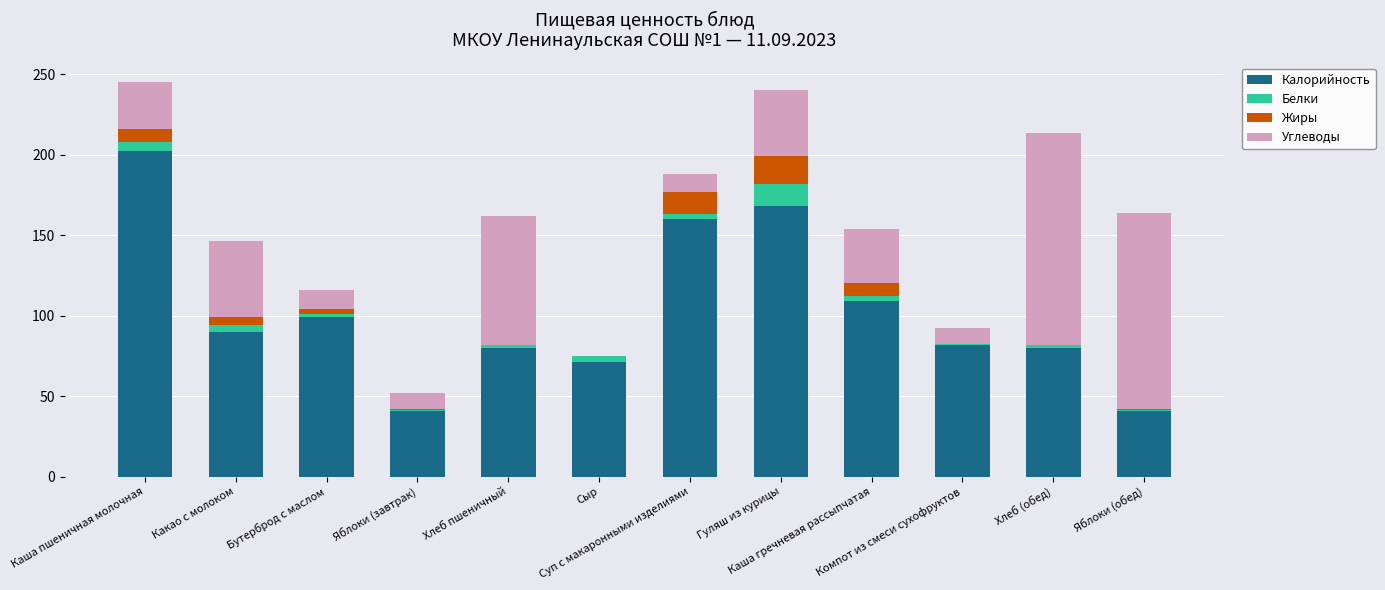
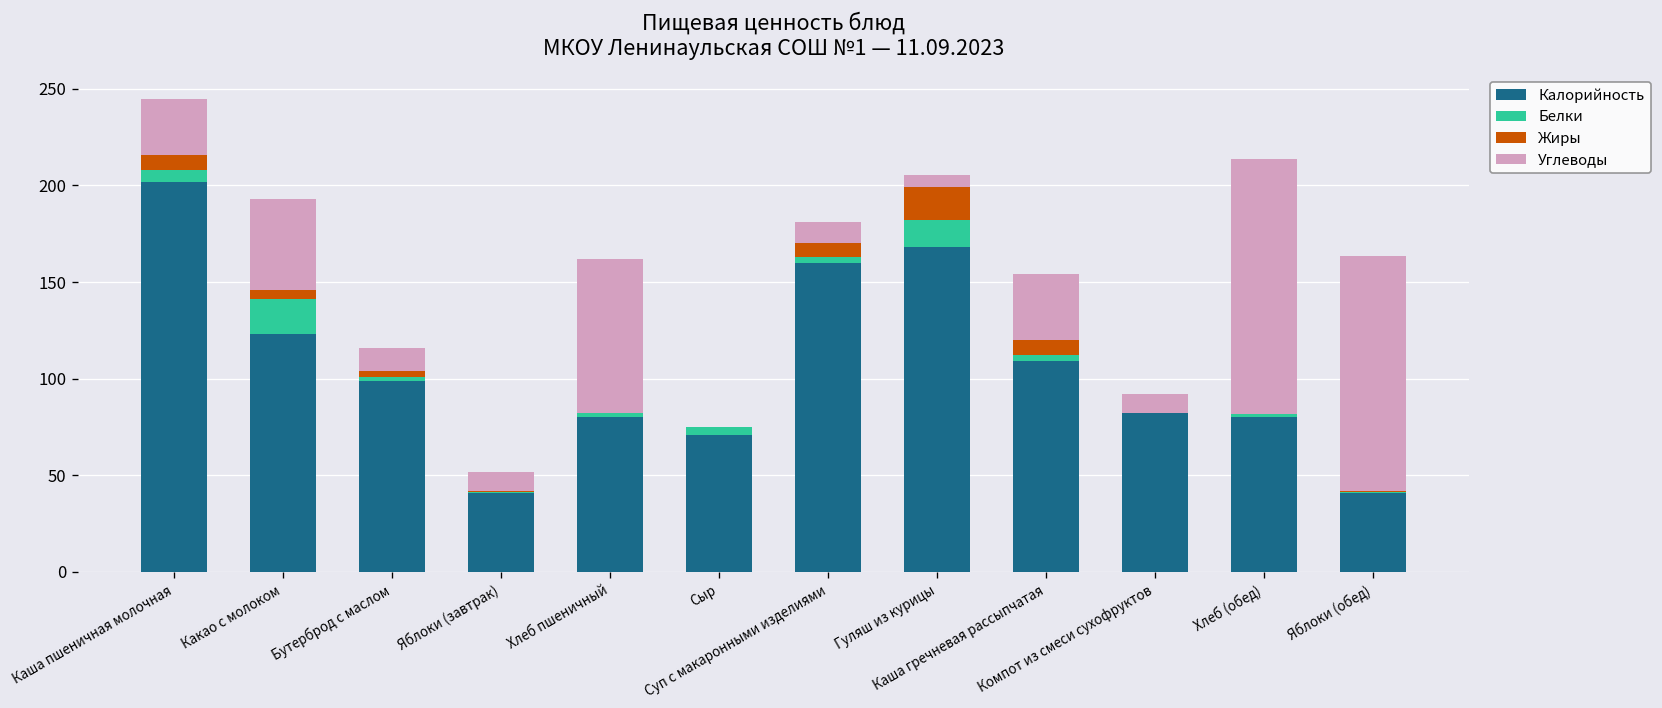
  {
    "Калорийность": {
      "Каша пшеничная молочная": 202,
-     "Какао с молоком": 90,
+     "Какао с молоком": 123,
      "Бутерброд с маслом": 99,
      "Яблоки (завтрак)": 41,
      "Хлеб пшеничный": 80,
      "Сыр": 71,
      "Суп с макаронными изделиями": 160,
      "Гуляш из курицы": 168,
      "Каша гречневая рассыпчатая": 109,
      "Компот из смеси сухофруктов": 82,
      "Хлеб (обед)": 80,
      "Яблоки (обед)": 41
    },
    "Белки": {
      "Каша пшеничная молочная": 6,
-     "Какао с молоком": 4,
+     "Какао с молоком": 18,
      "Бутерброд с маслом": 2,
      "Хлеб пшеничный": 2,
      "Сыр": 4,
      "Суп с макаронными изделиями": 3,
      "Гуляш из курицы": 14,
      "Каша гречневая рассыпчатая": 3
    },
    "Жиры": {
      "Каша пшеничная молочная": 8,
      "Какао с молоком": 5,
      "Бутерброд с маслом": 3,
      "Хлеб пшеничный": 0,
      "Сыр": 0,
-     "Суп с макаронными изделиями": 14,
+     "Суп с макаронными изделиями": 7,
      "Гуляш из курицы": 17,
      "Каша гречневая рассыпчатая": 8,
      "Хлеб (обед)": 0
    },
    "Углеводы": {
      "Каша пшеничная молочная": 29,
      "Какао с молоком": 47,
      "Бутерброд с маслом": 12,
      "Яблоки (завтрак)": 10,
      "Хлеб пшеничный": 80,
      "Сыр": 0,
      "Суп с макаронными изделиями": 11,
-     "Гуляш из курицы": 41,
+     "Гуляш из курицы": 7,
      "Каша гречневая рассыпчатая": 34,
      "Компот из смеси сухофруктов": 10,
      "Хлеб (обед)": 132,
      "Яблоки (обед)": 122
    }
  }
